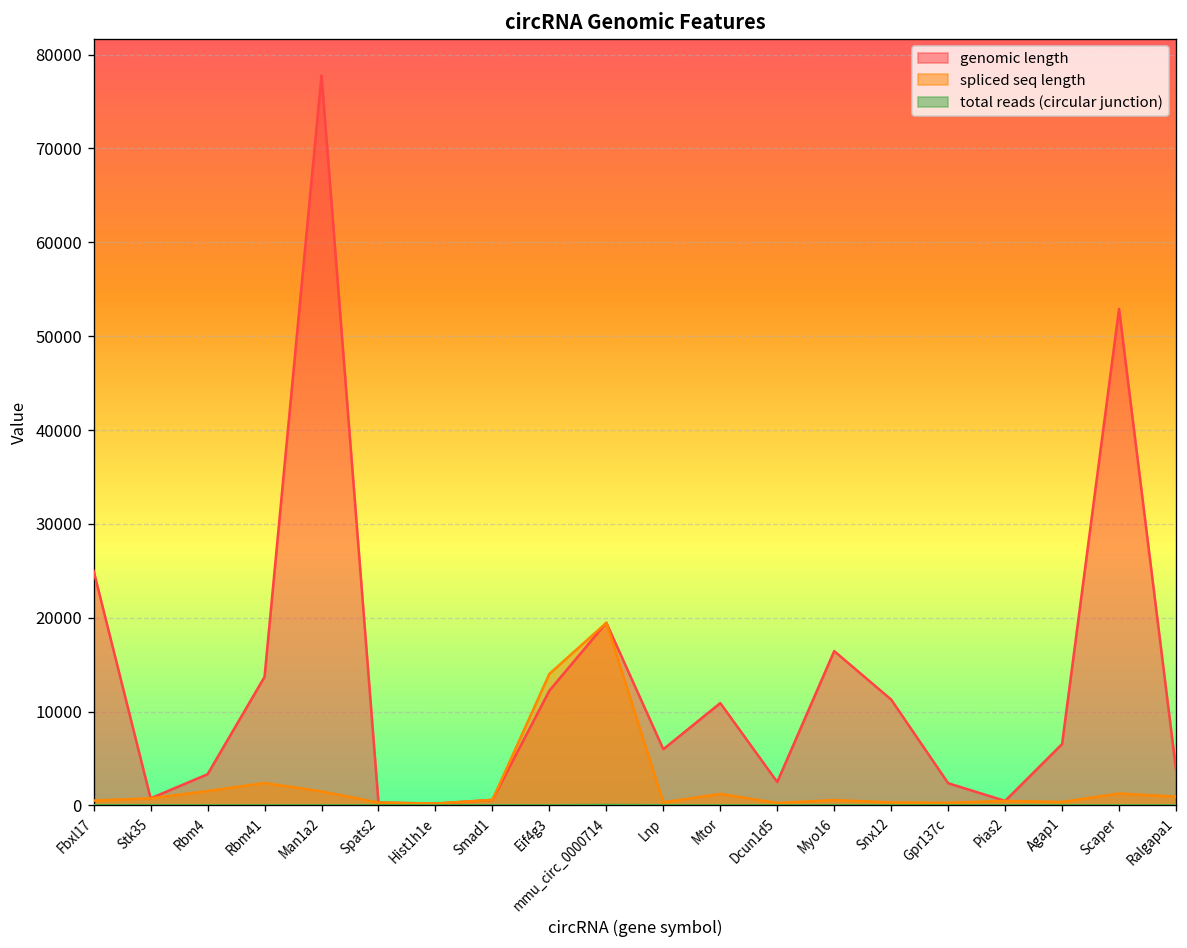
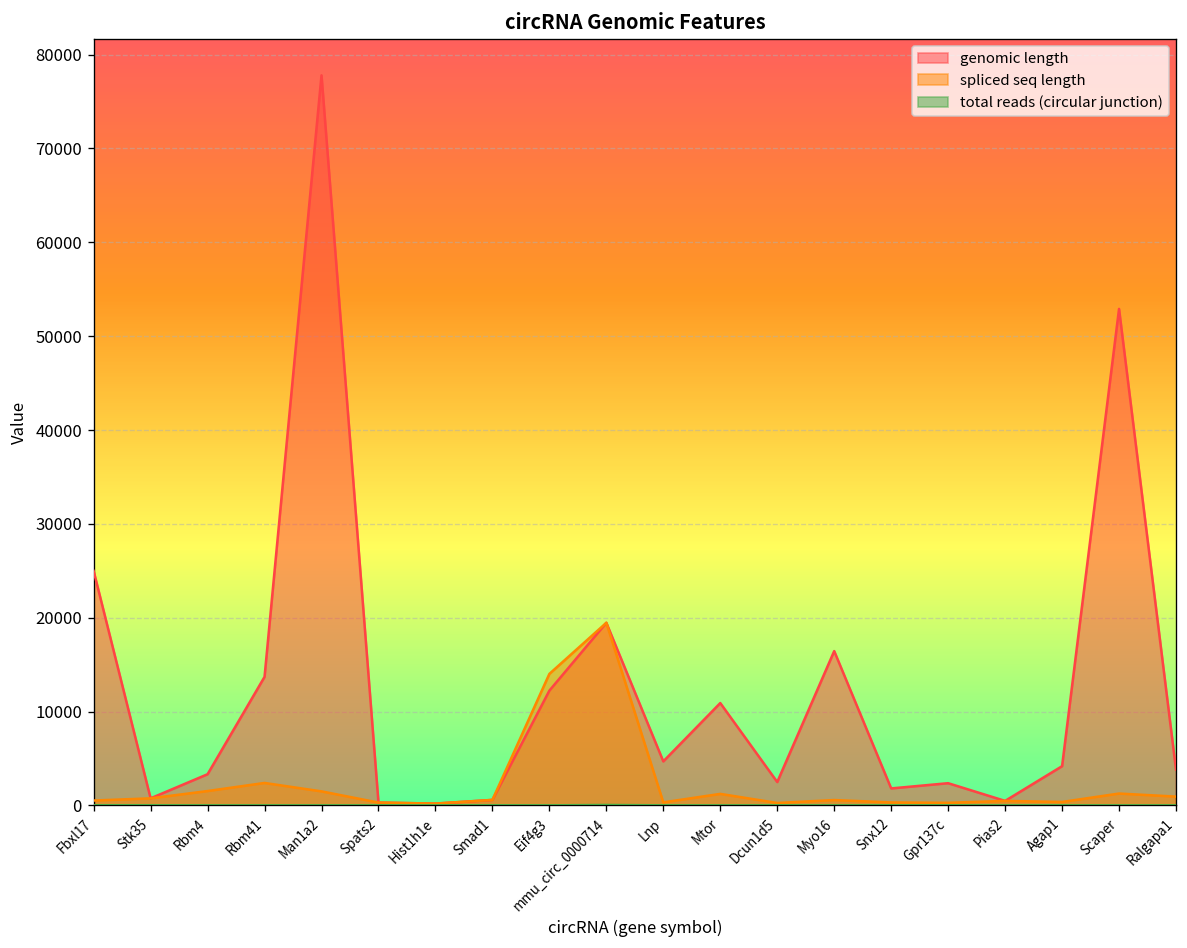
  {
    "genomic length": {
      "Fbxl17": 25000,
      "Rbm4": 3000,
      "Rbm41": 14000,
      "Man1a2": 78000,
      "Eif4g3": 12000,
-     "Lnp": 6000,
+     "Lnp": 5000,
      "Mtor": 11000,
      "Dcun1d5": 2000,
      "Myo16": 16000,
-     "Snx12": 11000,
+     "Snx12": 2000,
      "Gpr137c": 2000,
-     "Agap1": 7000,
+     "Agap1": 4000,
      "Scaper": 53000,
      "Ralgapa1": 4000
    },
    "spliced seq length": {
      "Fbxl17": 1000,
      "Rbm4": 2000,
      "Rbm41": 2000,
      "Man1a2": 1000,
      "Eif4g3": 14000,
      "Mtor": 1000,
      "Myo16": 1000,
      "Agap1": 0,
      "Scaper": 1000,
      "Ralgapa1": 1000
    },
    "total reads (circular junction)": {
      "Fbxl17": 0,
      "Stk35": 0,
      "Rbm4": 0,
      "Rbm41": 0,
      "Man1a2": 0,
      "Smad1": 0,
      "Eif4g3": 0,
      "mmu_circ_0000714": 0,
      "Mtor": 0,
      "Myo16": 0,
      "Pias2": 0,
      "Agap1": 0,
      "Scaper": 0,
      "Ralgapa1": 0
    }
  }
